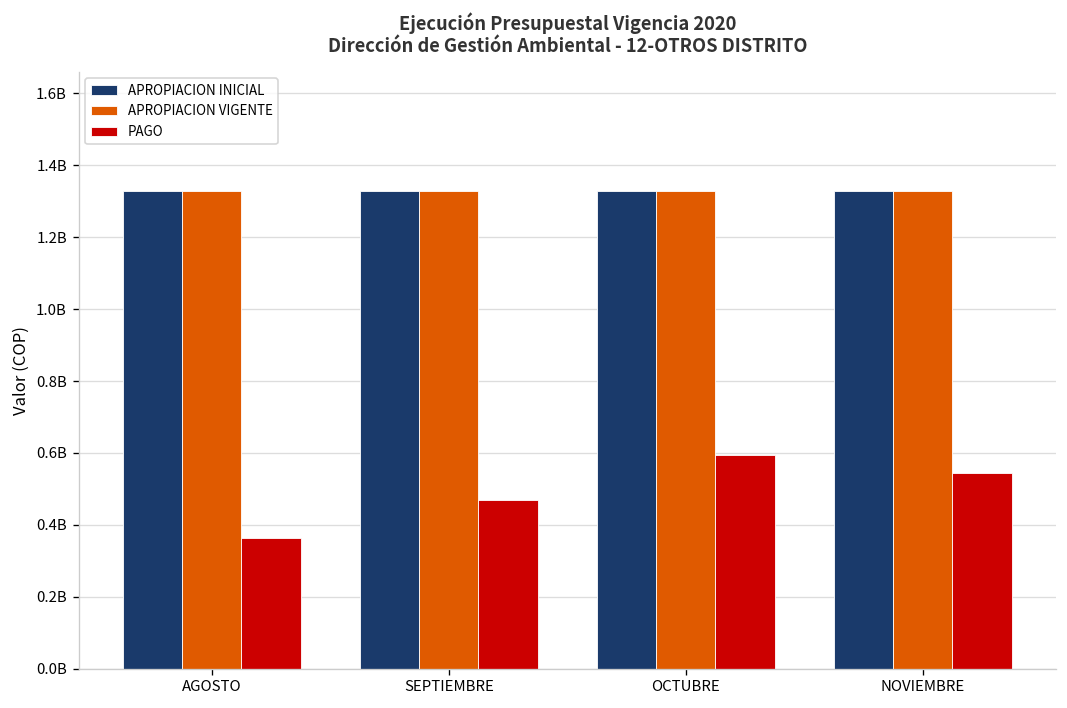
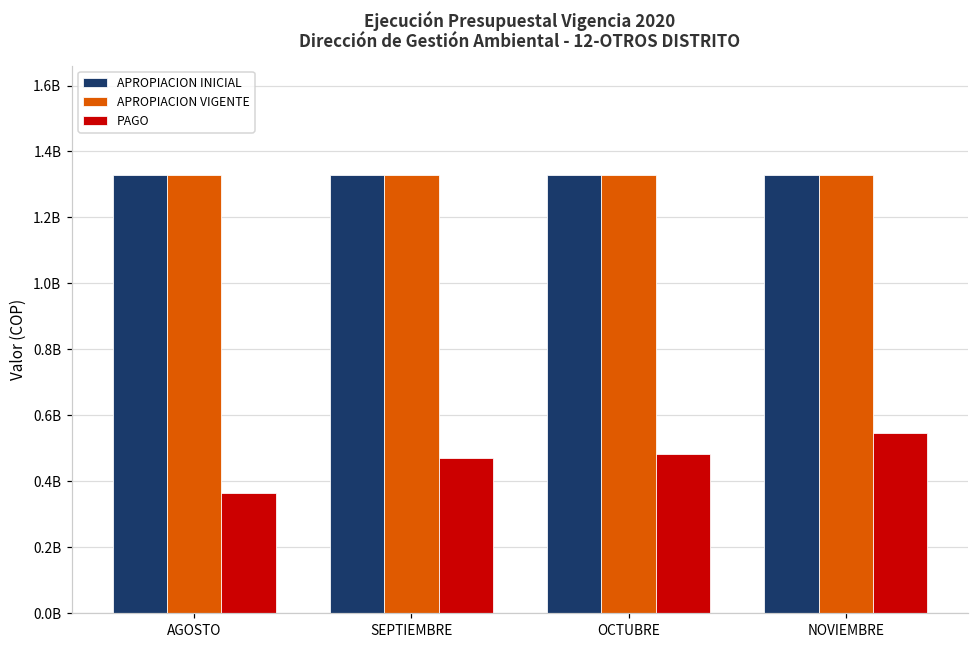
  {
    "APROPIACION INICIAL": {
      "AGOSTO": 1330000000,
      "SEPTIEMBRE": 1330000000,
      "OCTUBRE": 1330000000,
      "NOVIEMBRE": 1330000000
    },
    "APROPIACION VIGENTE": {
      "AGOSTO": 1330000000,
      "SEPTIEMBRE": 1330000000,
      "OCTUBRE": 1330000000,
      "NOVIEMBRE": 1330000000
    },
    "PAGO": {
      "AGOSTO": 360000000,
      "SEPTIEMBRE": 470000000,
-     "OCTUBRE": 590000000,
+     "OCTUBRE": 480000000,
      "NOVIEMBRE": 540000000
    }
  }
